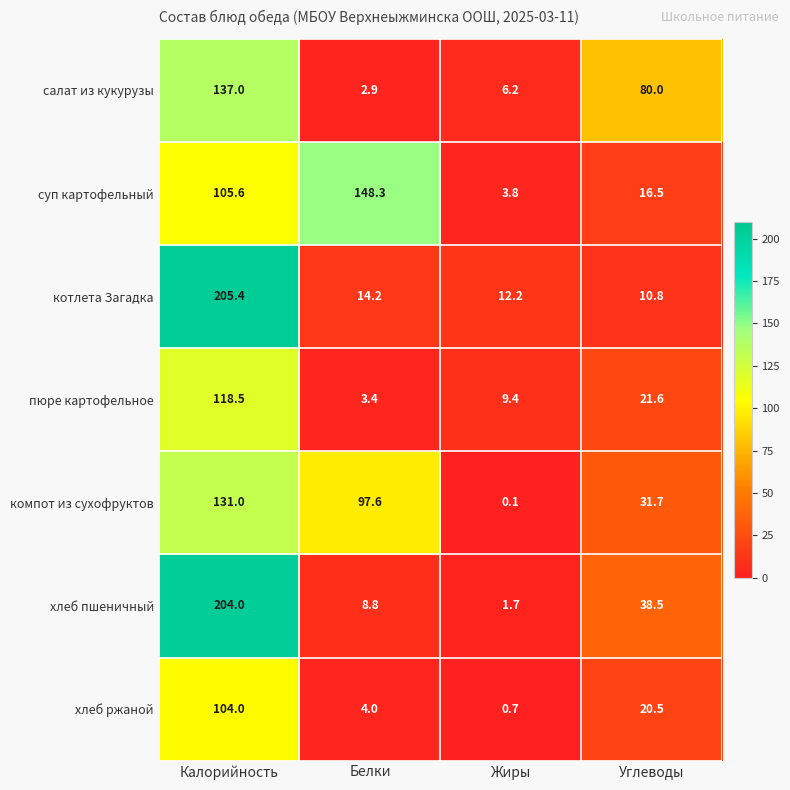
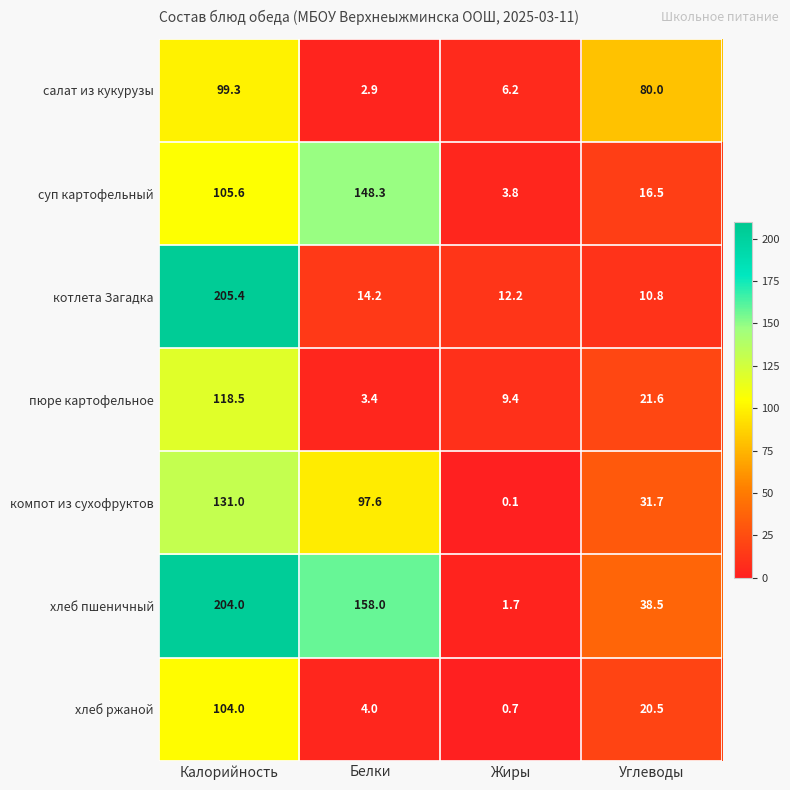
  {
    "салат из кукурузы": {
-     "Калорийность": 137.0,
+     "Калорийность": 99.3,
      "Белки": 2.9,
      "Жиры": 6.2,
      "Углеводы": 80.0
    },
    "суп картофельный": {
      "Калорийность": 105.6,
      "Белки": 148.3,
      "Жиры": 3.8,
      "Углеводы": 16.5
    },
    "котлета Загадка": {
      "Калорийность": 205.4,
      "Белки": 14.2,
      "Жиры": 12.2,
      "Углеводы": 10.8
    },
    "пюре картофельное": {
      "Калорийность": 118.5,
      "Белки": 3.4,
      "Жиры": 9.4,
      "Углеводы": 21.6
    },
    "компот из сухофруктов": {
      "Калорийность": 131.0,
      "Белки": 97.6,
      "Жиры": 0.1,
      "Углеводы": 31.7
    },
    "хлеб пшеничный": {
      "Калорийность": 204.0,
-     "Белки": 8.8,
+     "Белки": 158.0,
      "Жиры": 1.7,
      "Углеводы": 38.5
    },
    "хлеб ржаной": {
      "Калорийность": 104.0,
      "Белки": 4.0,
      "Жиры": 0.7,
      "Углеводы": 20.5
    }
  }
